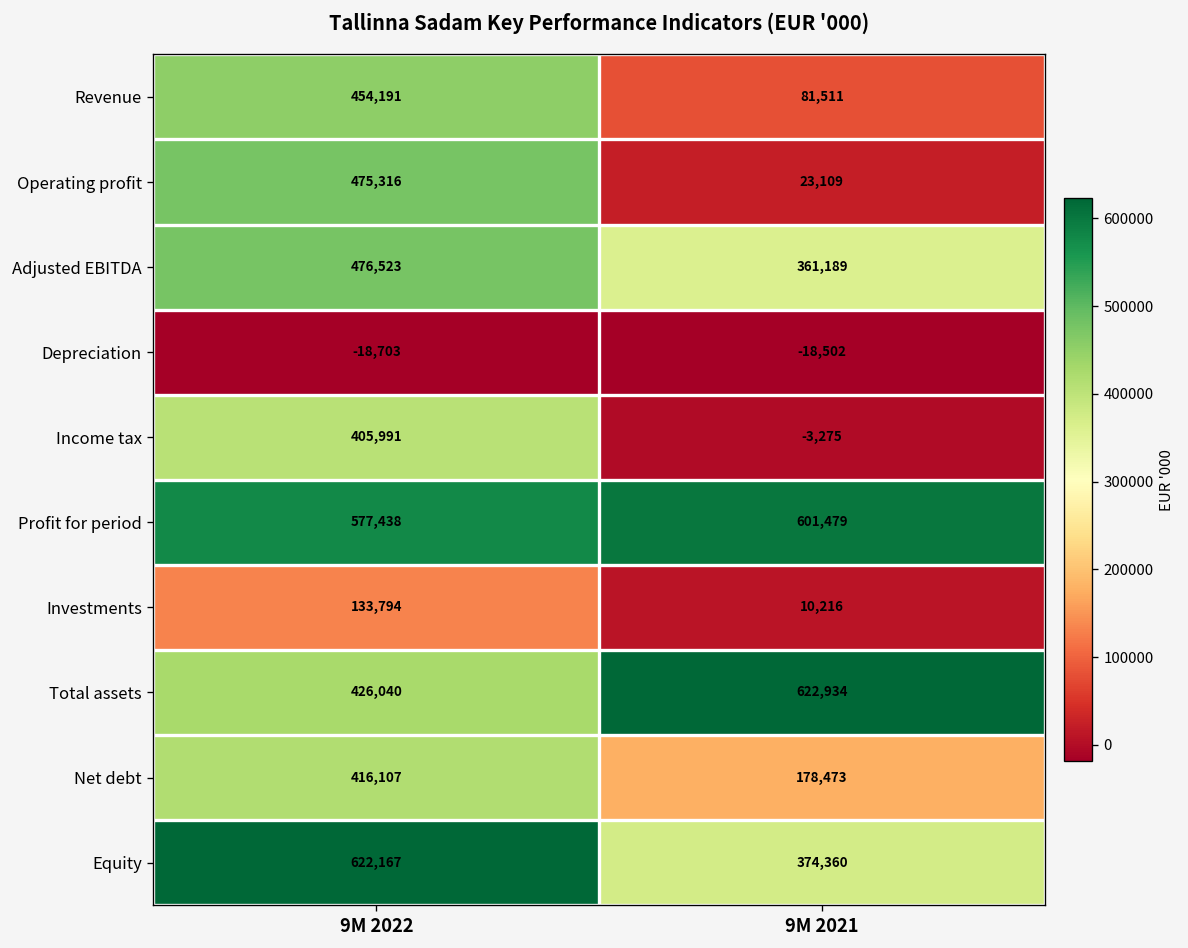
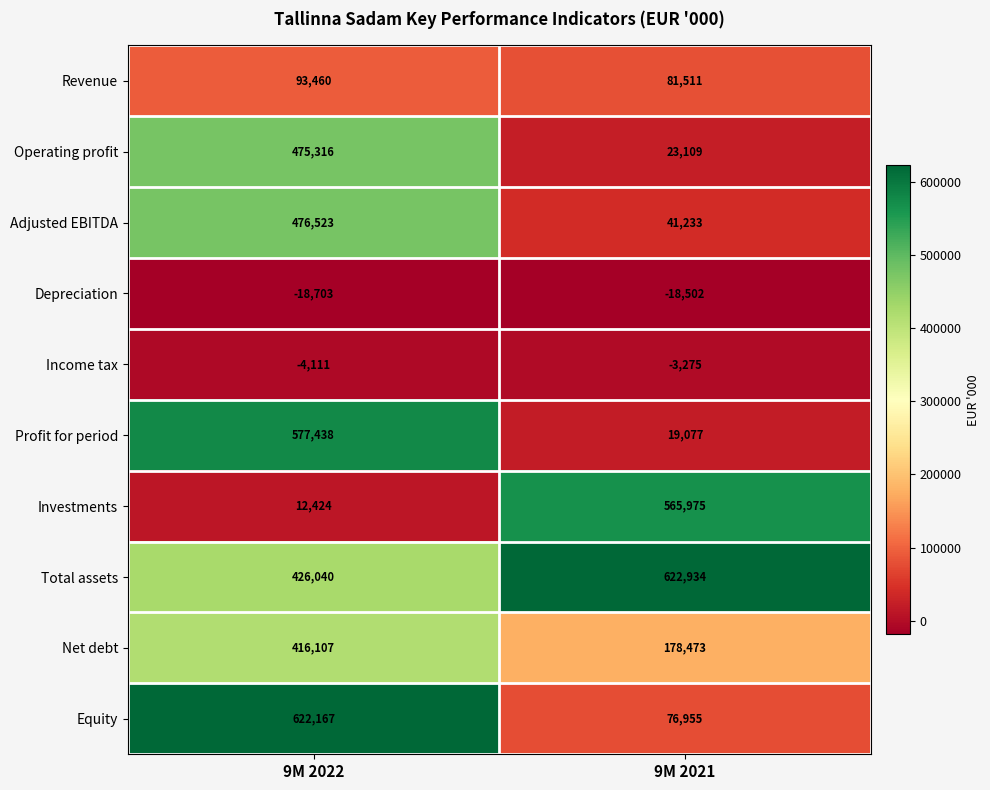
  {
    "Revenue": {
-     "9M 2022": "454,191",
+     "9M 2022": "93,460",
      "9M 2021": "81,511"
    },
    "Operating profit": {
      "9M 2022": "475,316",
      "9M 2021": "23,109"
    },
    "Adjusted EBITDA": {
      "9M 2022": "476,523",
-     "9M 2021": "361,189"
+     "9M 2021": "41,233"
    },
    "Depreciation": {
      "9M 2022": "-18,703",
      "9M 2021": "-18,502"
    },
    "Income tax": {
-     "9M 2022": "405,991",
+     "9M 2022": "-4,111",
      "9M 2021": "-3,275"
    },
    "Profit for period": {
      "9M 2022": "577,438",
-     "9M 2021": "601,479"
+     "9M 2021": "19,077"
    },
    "Investments": {
-     "9M 2022": "133,794",
-     "9M 2021": "10,216"
+     "9M 2022": "12,424",
+     "9M 2021": "565,975"
    },
    "Total assets": {
      "9M 2022": "426,040",
      "9M 2021": "622,934"
    },
    "Net debt": {
      "9M 2022": "416,107",
      "9M 2021": "178,473"
    },
    "Equity": {
      "9M 2022": "622,167",
-     "9M 2021": "374,360"
+     "9M 2021": "76,955"
    }
  }
